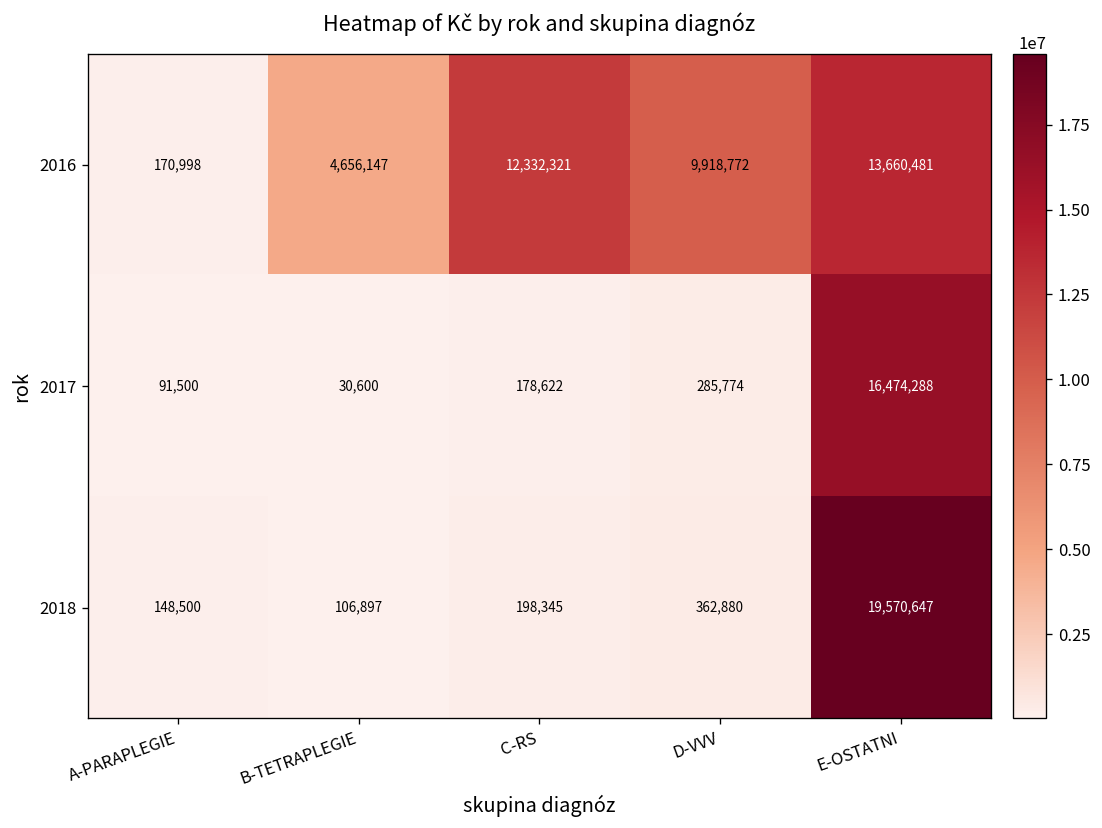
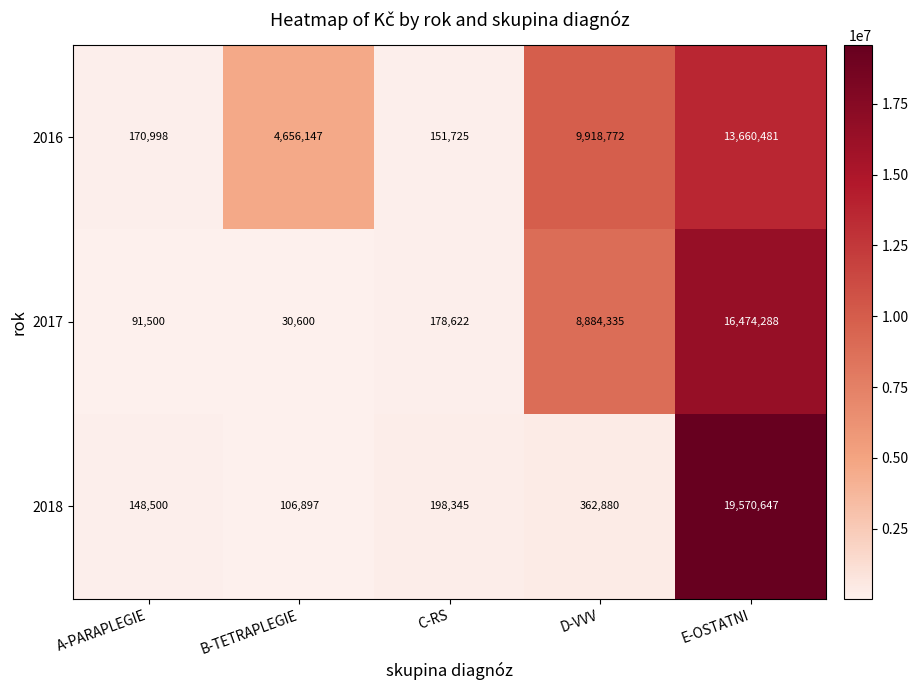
  {
    "2016": {
      "A-PARAPLEGIE": "170,998",
      "B-TETRAPLEGIE": "4,656,147",
-     "C-RS": "12,332,321",
+     "C-RS": "151,725",
      "D-VVV": "9,918,772",
      "E-OSTATNI": "13,660,481"
    },
    "2017": {
      "A-PARAPLEGIE": "91,500",
      "B-TETRAPLEGIE": "30,600",
      "C-RS": "178,622",
-     "D-VVV": "285,774",
+     "D-VVV": "8,884,335",
      "E-OSTATNI": "16,474,288"
    },
    "2018": {
      "A-PARAPLEGIE": "148,500",
      "B-TETRAPLEGIE": "106,897",
      "C-RS": "198,345",
      "D-VVV": "362,880",
      "E-OSTATNI": "19,570,647"
    }
  }
